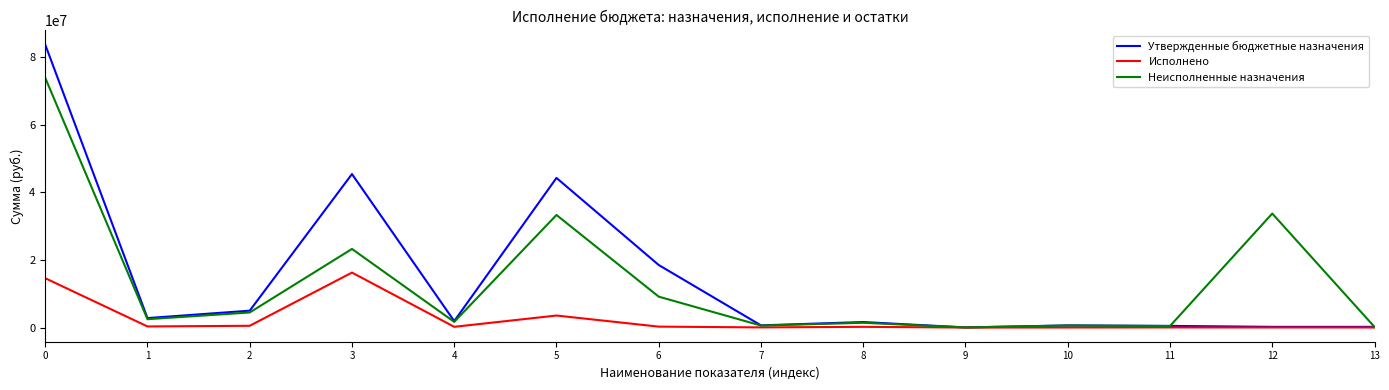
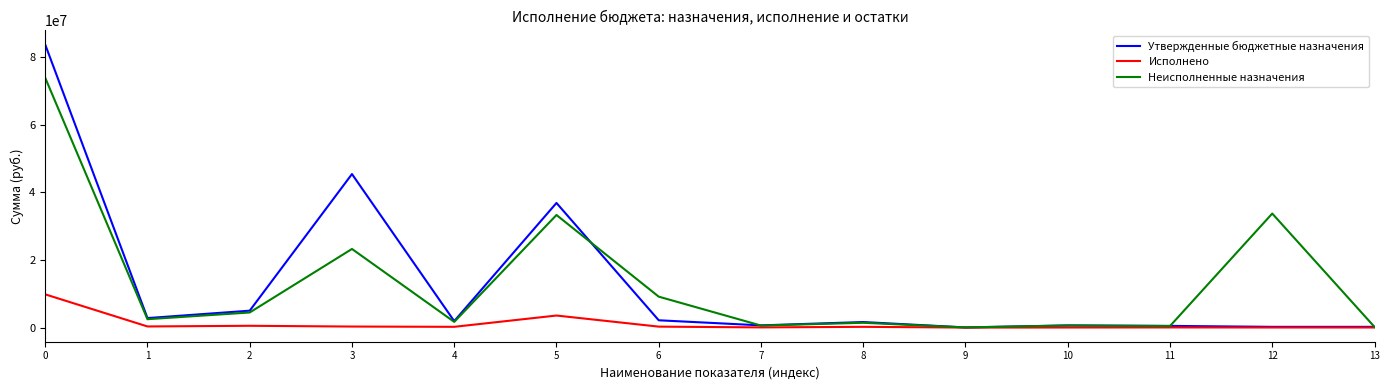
  {
    "Утвержденные бюджетные назначения": {
      "0": 84000000,
      "3": 45000000,
-     "5": 44000000,
-     "6": 18000000
+     "5": 37000000,
+     "6": 2000000
    },
    "Исполнено": {
-     "0": 15000000,
+     "0": 10000000,
      "1": 0,
      "2": 1000000,
-     "3": 16000000,
+     "3": 0,
      "4": 0,
      "5": 4000000,
      "6": 0,
      "8": 0
    },
    "Неисполненные назначения": {
      "0": 74000000,
      "3": 23000000,
      "5": 33000000,
      "6": 9000000,
      "12": 34000000
    }
  }
